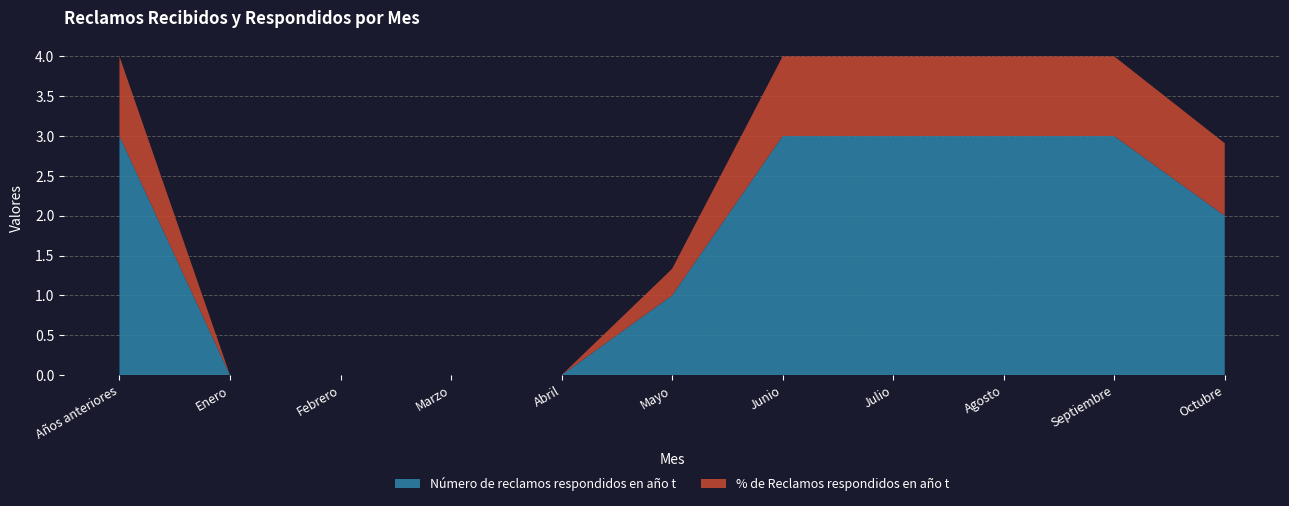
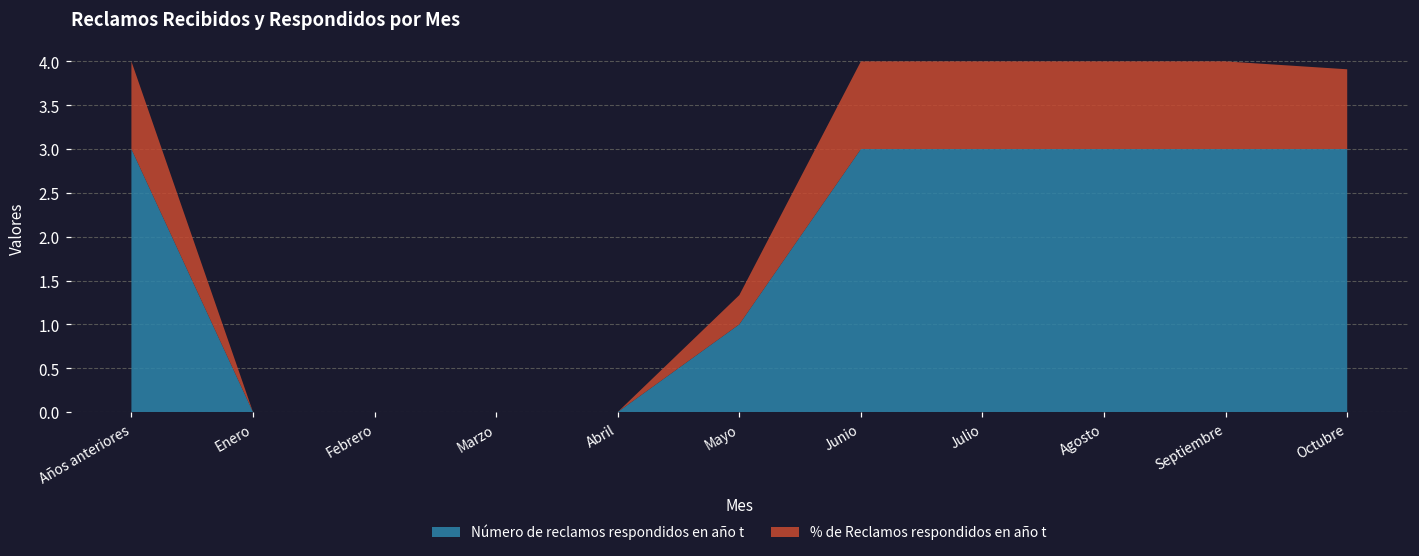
  {
    "Número de reclamos respondidos en año t": {
      "Años anteriores": 3,
      "Mayo": 1,
      "Junio": 3,
      "Julio": 3,
      "Agosto": 3,
      "Septiembre": 3,
-     "Octubre": 2
+     "Octubre": 3
    },
    "% de Reclamos respondidos en año t": {
      "Años anteriores": 1,
      "Mayo": 0.3,
      "Junio": 1,
      "Julio": 1,
      "Agosto": 1,
      "Septiembre": 1,
      "Octubre": 0.9
    }
  }
